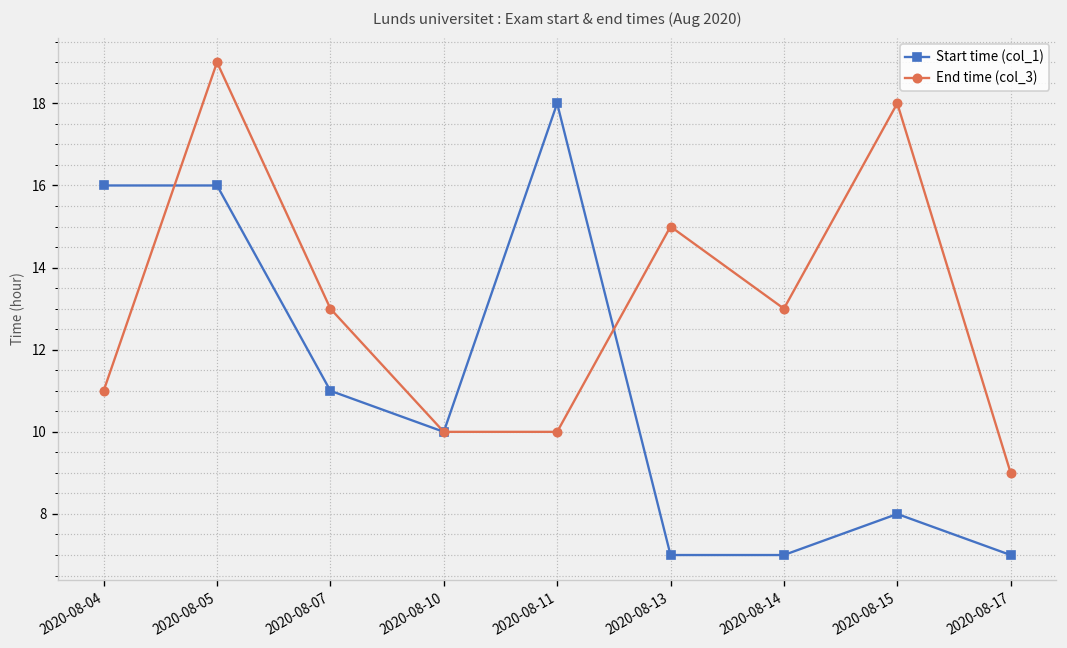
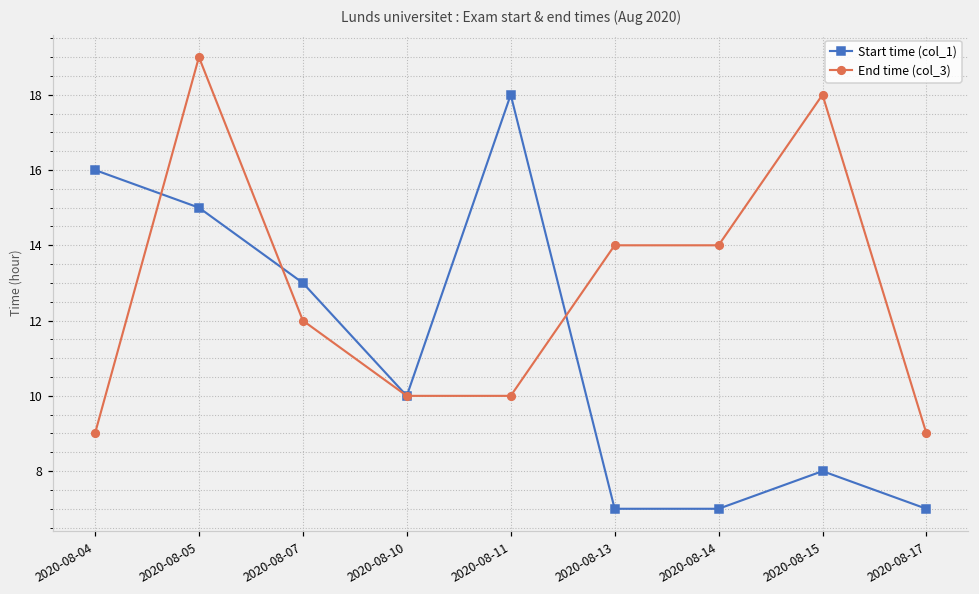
  {
    "Start time (col_1)": {
      "2020-08-04": 16,
-     "2020-08-05": 16,
-     "2020-08-07": 11,
+     "2020-08-05": 15,
+     "2020-08-07": 13,
      "2020-08-11": 18,
      "2020-08-13": 7,
      "2020-08-14": 7,
      "2020-08-15": 8,
      "2020-08-17": 7
    },
    "End time (col_3)": {
-     "2020-08-04": 11,
+     "2020-08-04": 9,
      "2020-08-05": 19,
-     "2020-08-07": 13,
+     "2020-08-07": 12,
      "2020-08-11": 10,
-     "2020-08-13": 15,
-     "2020-08-14": 13,
+     "2020-08-13": 14,
+     "2020-08-14": 14,
      "2020-08-15": 18,
      "2020-08-17": 9
    }
  }
